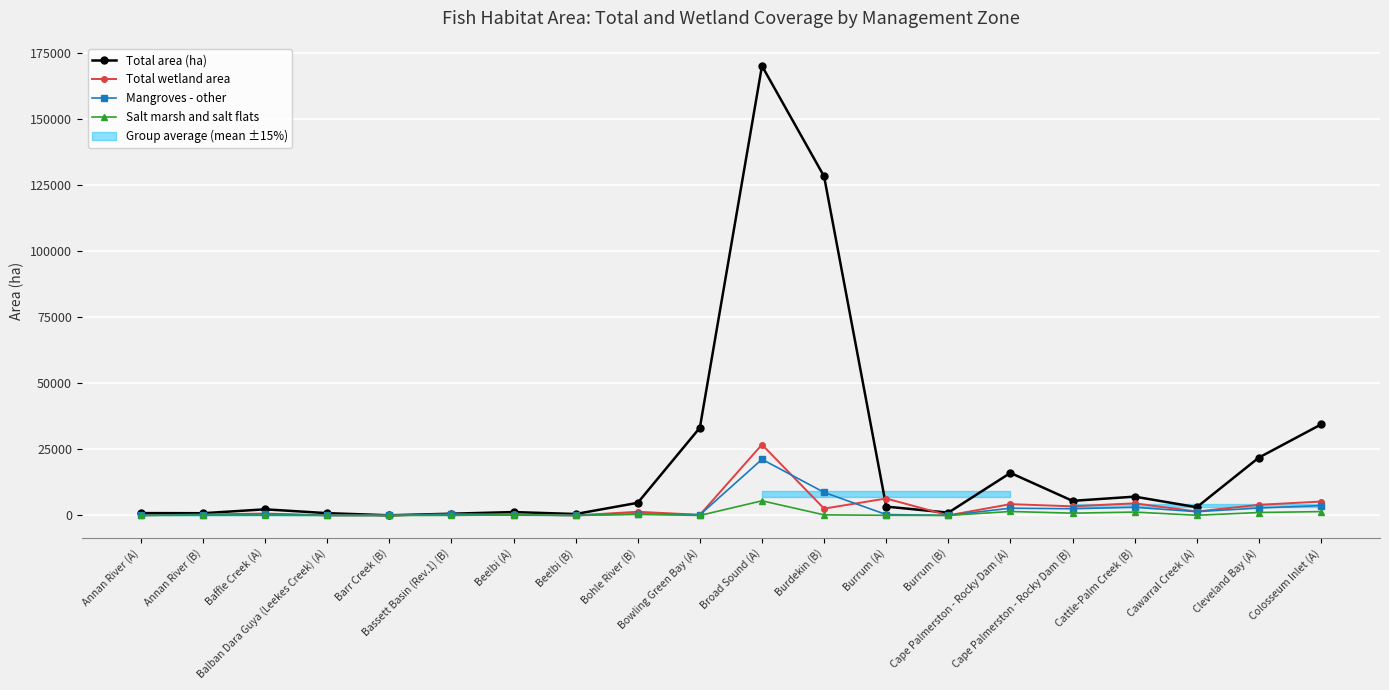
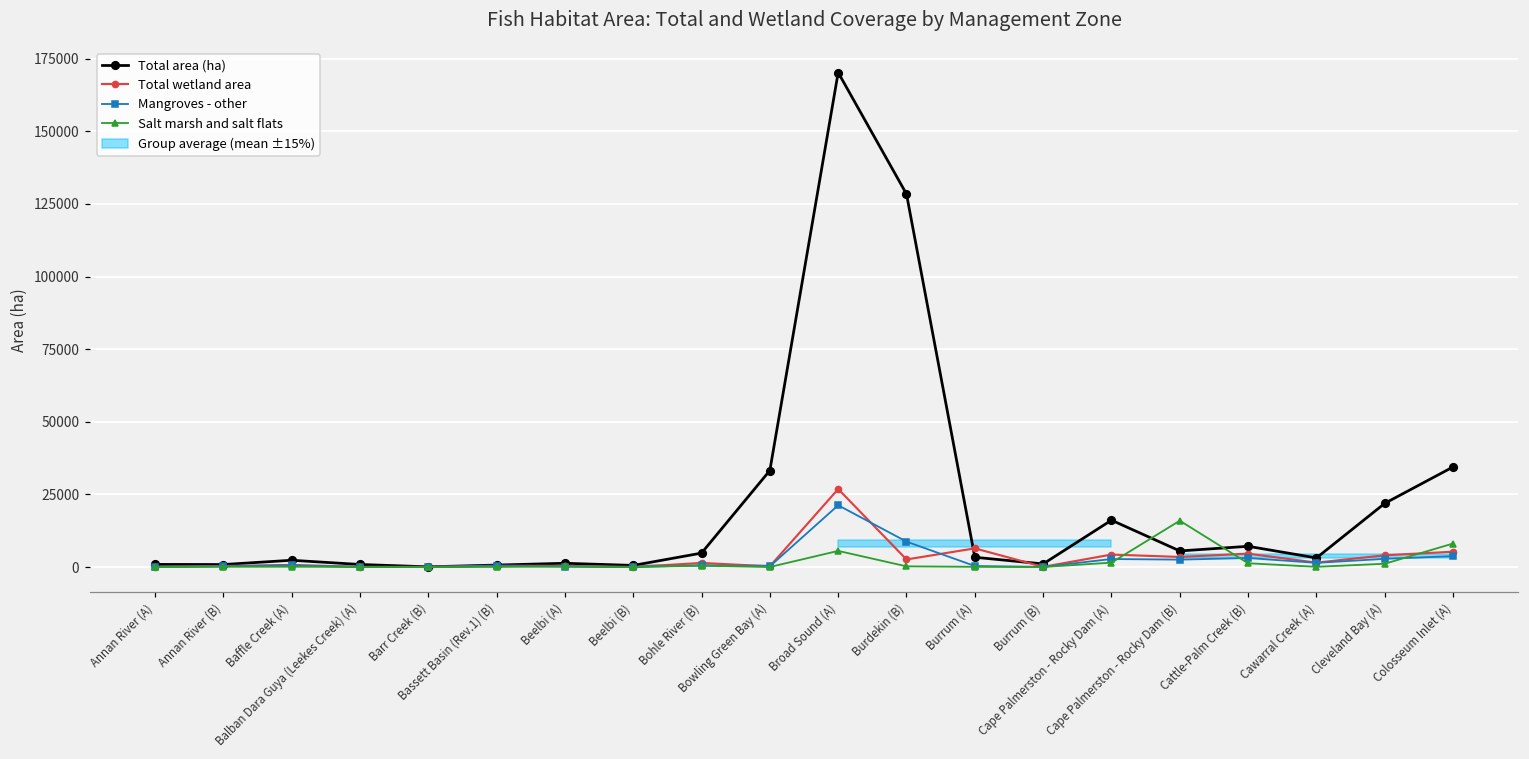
  {
    "Total area (ha)": {
      "Baffle Creek (A)": 2000,
      "Bohle River (B)": 5000,
      "Bowling Green Bay (A)": 33000,
      "Broad Sound (A)": 170000,
      "Burdekin (B)": 128000,
      "Burrum (A)": 3000,
      "Burrum (B)": 1000,
      "Cape Palmerston - Rocky Dam (A)": 16000,
      "Cape Palmerston - Rocky Dam (B)": 6000,
      "Cattle-Palm Creek (B)": 7000,
      "Cawarral Creek (A)": 3000,
      "Cleveland Bay (A)": 22000,
      "Colosseum Inlet (A)": 34000
    },
    "Total wetland area": {
      "Broad Sound (A)": 27000,
      "Burdekin (B)": 3000,
      "Burrum (A)": 6000,
      "Cape Palmerston - Rocky Dam (A)": 4000
    },
    "Mangroves - other": {
      "Broad Sound (A)": 21000,
      "Cape Palmerston - Rocky Dam (A)": 3000,
      "Cattle-Palm Creek (B)": 3000,
      "Cleveland Bay (A)": 3000
    },
    "Salt marsh and salt flats": {
      "Broad Sound (A)": 6000,
      "Burdekin (B)": 0,
      "Cape Palmerston - Rocky Dam (A)": 2000,
-     "Cape Palmerston - Rocky Dam (B)": 1000,
+     "Cape Palmerston - Rocky Dam (B)": 16000,
      "Cattle-Palm Creek (B)": 1000,
      "Cawarral Creek (A)": 0,
      "Cleveland Bay (A)": 1000,
-     "Colosseum Inlet (A)": 1000
+     "Colosseum Inlet (A)": 8000
    }
  }
